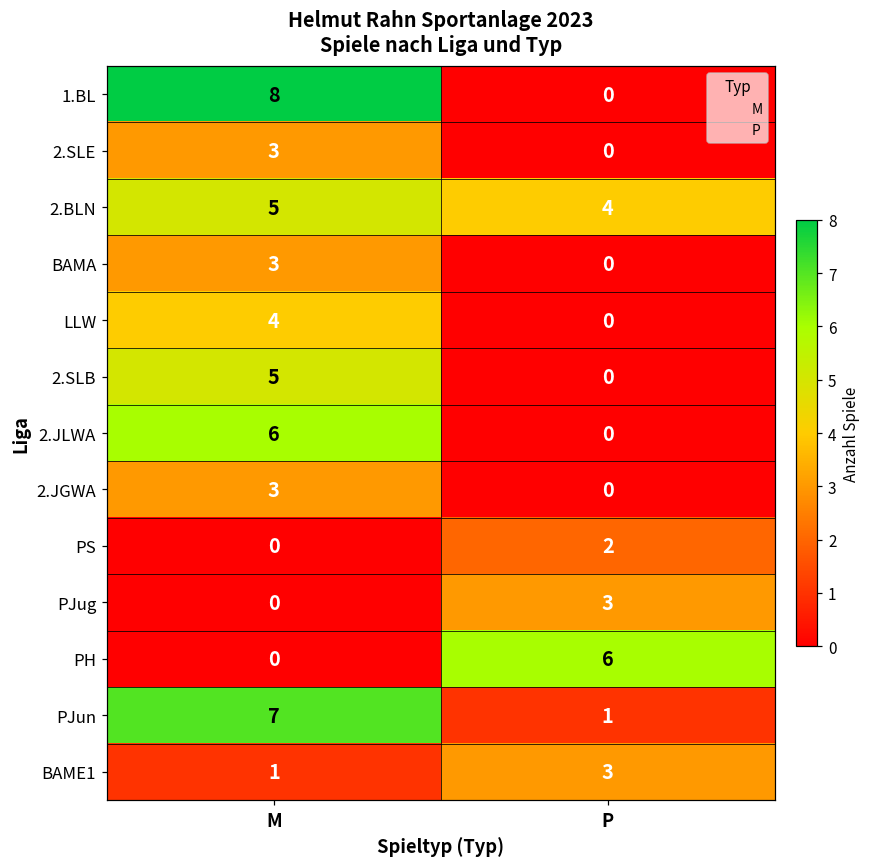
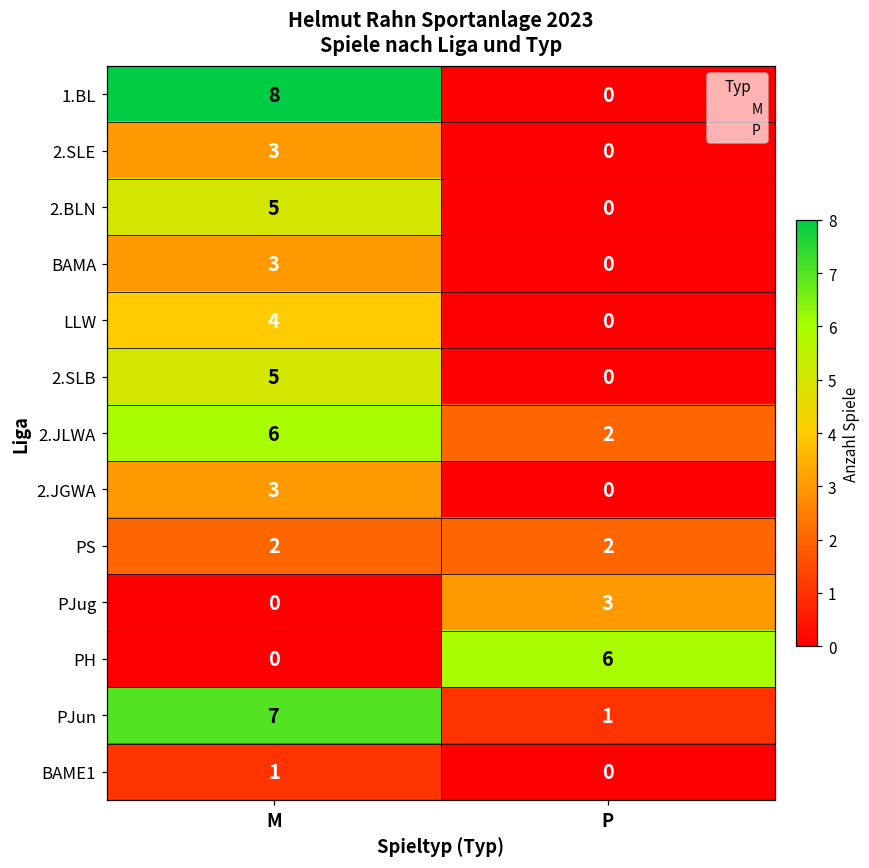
  {
    "1.BL": {
      "M": 8,
      "P": 0
    },
    "2.SLE": {
      "M": 3,
      "P": 0
    },
    "2.BLN": {
      "M": 5,
-     "P": 4
+     "P": 0
    },
    "BAMA": {
      "M": 3,
      "P": 0
    },
    "LLW": {
      "M": 4,
      "P": 0
    },
    "2.SLB": {
      "M": 5,
      "P": 0
    },
    "2.JLWA": {
      "M": 6,
-     "P": 0
+     "P": 2
    },
    "2.JGWA": {
      "M": 3,
      "P": 0
    },
    "PS": {
-     "M": 0,
+     "M": 2,
      "P": 2
    },
    "PJug": {
      "M": 0,
      "P": 3
    },
    "PH": {
      "M": 0,
      "P": 6
    },
    "PJun": {
      "M": 7,
      "P": 1
    },
    "BAME1": {
      "M": 1,
-     "P": 3
+     "P": 0
    }
  }
